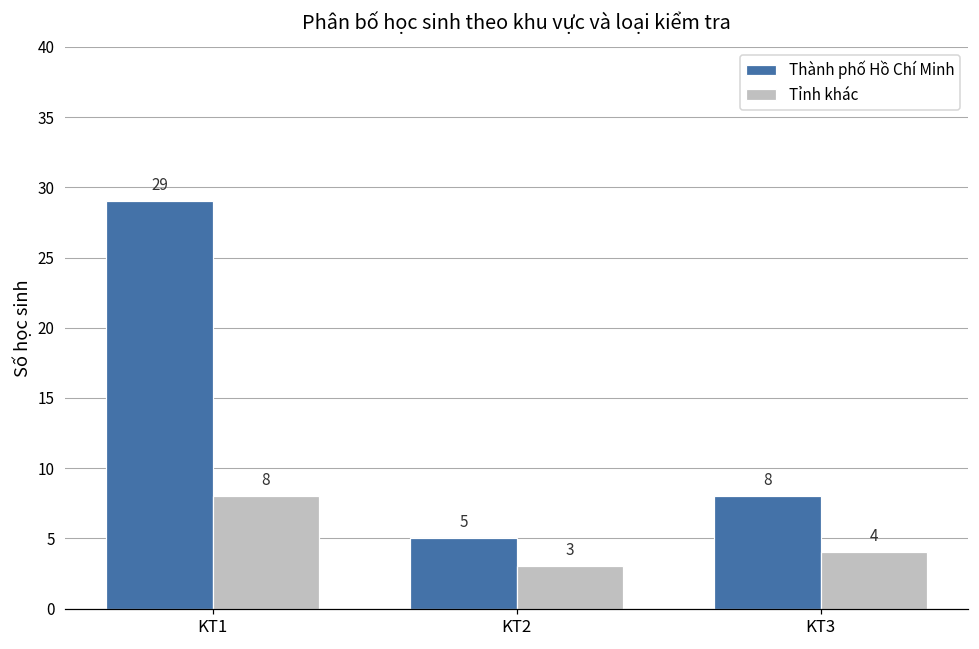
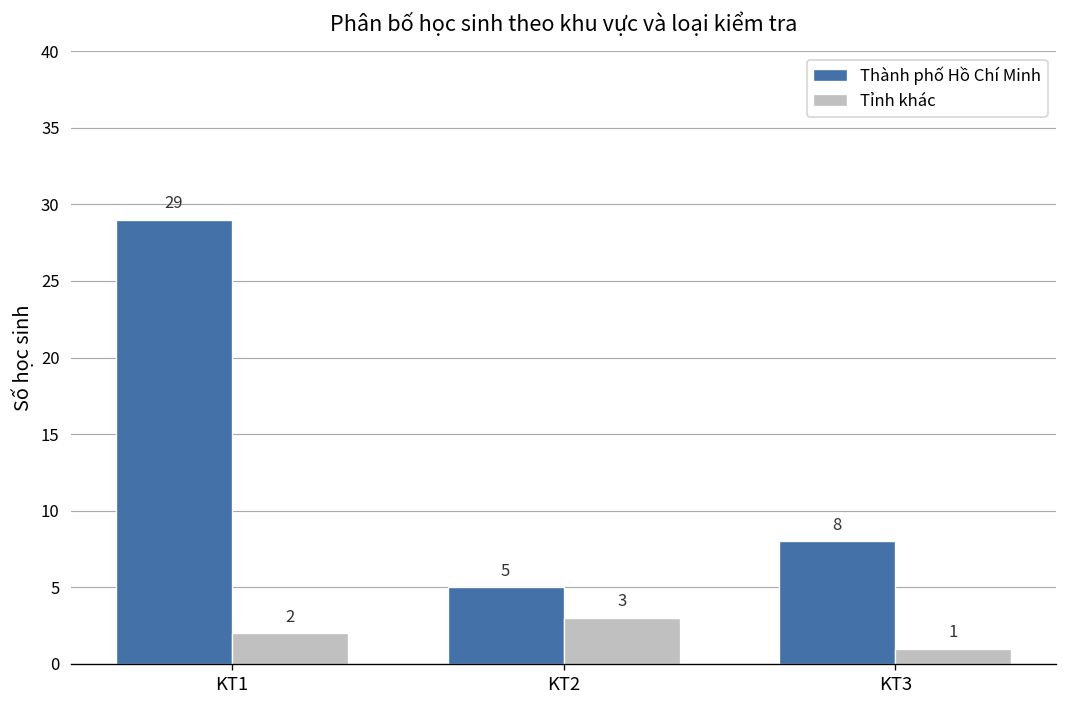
  {
    "Thành phố Hồ Chí Minh": {
      "KT1": 29,
      "KT2": 5,
      "KT3": 8
    },
    "Tỉnh khác": {
-     "KT1": 8,
+     "KT1": 2,
      "KT2": 3,
-     "KT3": 4
+     "KT3": 1
    }
  }
